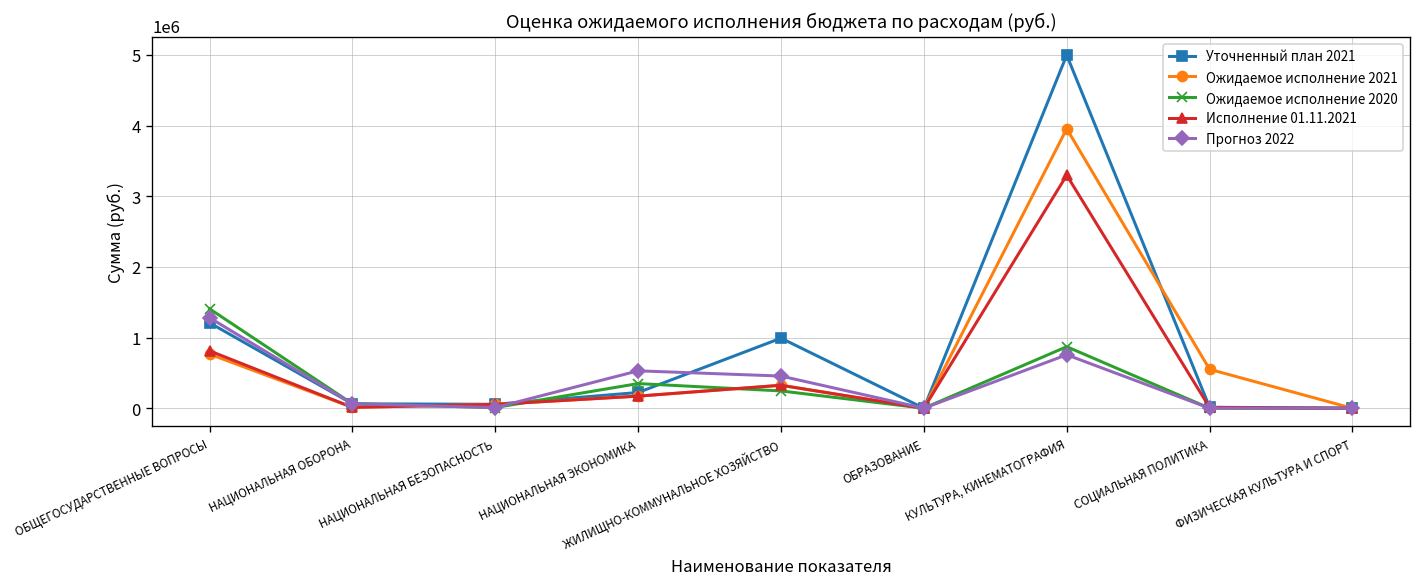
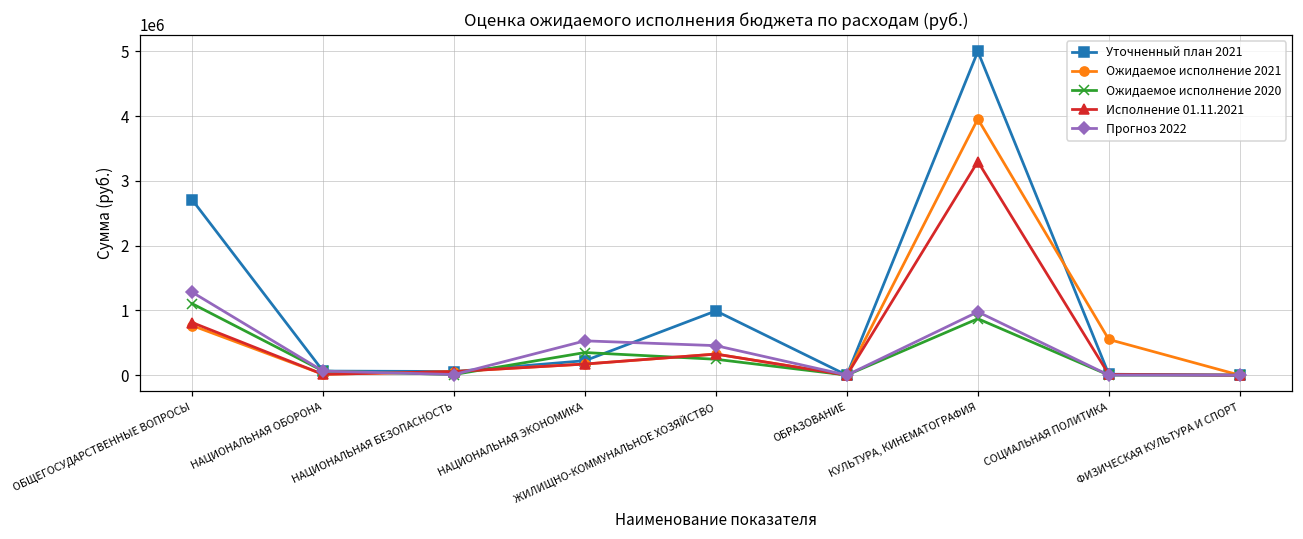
  {
    "Уточненный план 2021": {
-     "ОБЩЕГОСУДАРСТВЕННЫЕ ВОПРОСЫ": 1200000,
+     "ОБЩЕГОСУДАРСТВЕННЫЕ ВОПРОСЫ": 2700000,
      "НАЦИОНАЛЬНАЯ ЭКОНОМИКА": 200000,
      "ЖИЛИЩНО-КОММУНАЛЬНОЕ ХОЗЯЙСТВО": 1000000,
      "КУЛЬТУРА, КИНЕМАТОГРАФИЯ": 5000000
    },
    "Ожидаемое исполнение 2021": {
      "ОБЩЕГОСУДАРСТВЕННЫЕ ВОПРОСЫ": 800000,
      "КУЛЬТУРА, КИНЕМАТОГРАФИЯ": 4000000,
      "СОЦИАЛЬНАЯ ПОЛИТИКА": 600000
    },
    "Ожидаемое исполнение 2020": {
-     "ОБЩЕГОСУДАРСТВЕННЫЕ ВОПРОСЫ": 1400000,
+     "ОБЩЕГОСУДАРСТВЕННЫЕ ВОПРОСЫ": 1100000,
      "НАЦИОНАЛЬНАЯ ЭКОНОМИКА": 300000,
      "ЖИЛИЩНО-КОММУНАЛЬНОЕ ХОЗЯЙСТВО": 200000,
      "КУЛЬТУРА, КИНЕМАТОГРАФИЯ": 900000
    },
    "Исполнение 01.11.2021": {
      "ОБЩЕГОСУДАРСТВЕННЫЕ ВОПРОСЫ": 800000,
      "КУЛЬТУРА, КИНЕМАТОГРАФИЯ": 3300000
    },
    "Прогноз 2022": {
      "ОБЩЕГОСУДАРСТВЕННЫЕ ВОПРОСЫ": 1300000,
      "НАЦИОНАЛЬНАЯ ЭКОНОМИКА": 500000,
      "ЖИЛИЩНО-КОММУНАЛЬНОЕ ХОЗЯЙСТВО": 500000,
-     "КУЛЬТУРА, КИНЕМАТОГРАФИЯ": 800000
+     "КУЛЬТУРА, КИНЕМАТОГРАФИЯ": 1000000
    }
  }
